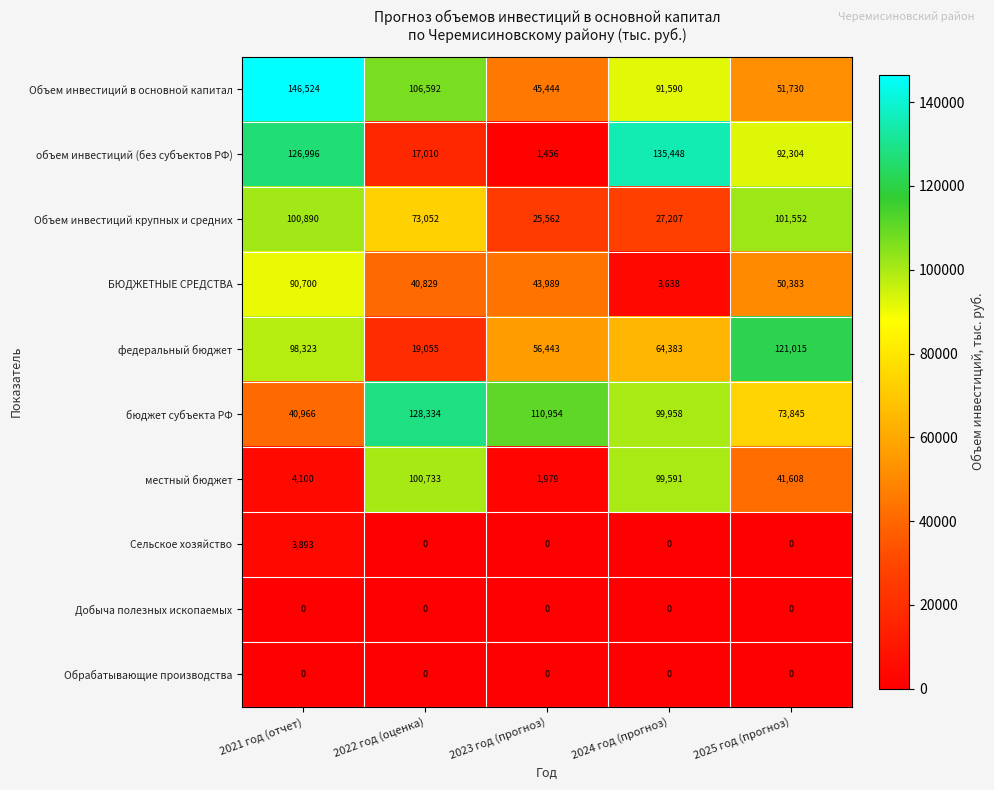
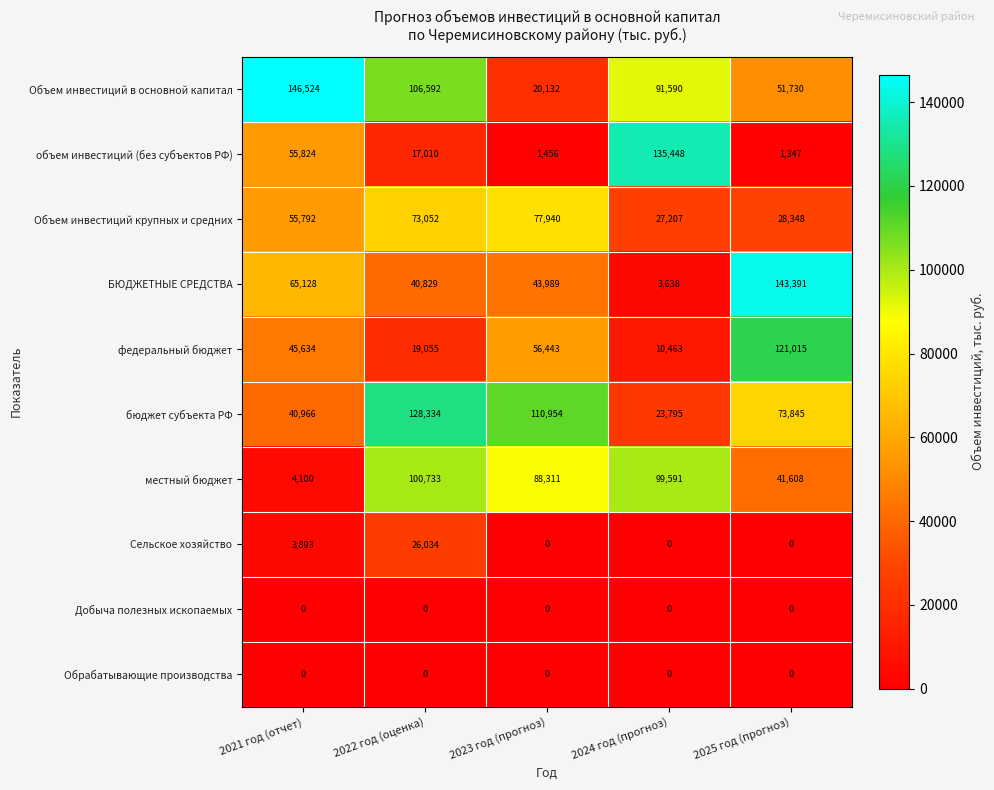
  {
    "Объем инвестиций в основной капитал": {
      "2021 год (отчет)": "146,524",
      "2022 год (оценка)": "106,592",
-     "2023 год (прогноз)": "45,444",
+     "2023 год (прогноз)": "20,132",
      "2024 год (прогноз)": "91,590",
      "2025 год (прогноз)": "51,730"
    },
    "объем инвестиций (без субъектов РФ)": {
-     "2021 год (отчет)": "126,996",
+     "2021 год (отчет)": "55,824",
      "2022 год (оценка)": "17,010",
      "2023 год (прогноз)": "1,456",
      "2024 год (прогноз)": "135,448",
-     "2025 год (прогноз)": "92,304"
+     "2025 год (прогноз)": "1,347"
    },
    "Объем инвестиций крупных и средних": {
-     "2021 год (отчет)": "100,890",
+     "2021 год (отчет)": "55,792",
      "2022 год (оценка)": "73,052",
-     "2023 год (прогноз)": "25,562",
+     "2023 год (прогноз)": "77,940",
      "2024 год (прогноз)": "27,207",
-     "2025 год (прогноз)": "101,552"
+     "2025 год (прогноз)": "28,348"
    },
    "БЮДЖЕТНЫЕ СРЕДСТВА": {
-     "2021 год (отчет)": "90,700",
+     "2021 год (отчет)": "65,128",
      "2022 год (оценка)": "40,829",
      "2023 год (прогноз)": "43,989",
      "2024 год (прогноз)": "3,638",
-     "2025 год (прогноз)": "50,383"
+     "2025 год (прогноз)": "143,391"
    },
    "федеральный бюджет": {
-     "2021 год (отчет)": "98,323",
+     "2021 год (отчет)": "45,634",
      "2022 год (оценка)": "19,055",
      "2023 год (прогноз)": "56,443",
-     "2024 год (прогноз)": "64,383",
+     "2024 год (прогноз)": "10,463",
      "2025 год (прогноз)": "121,015"
    },
    "бюджет субъекта РФ": {
      "2021 год (отчет)": "40,966",
      "2022 год (оценка)": "128,334",
      "2023 год (прогноз)": "110,954",
-     "2024 год (прогноз)": "99,958",
+     "2024 год (прогноз)": "23,795",
      "2025 год (прогноз)": "73,845"
    },
    "местный бюджет": {
      "2021 год (отчет)": "4,100",
      "2022 год (оценка)": "100,733",
-     "2023 год (прогноз)": "1,979",
+     "2023 год (прогноз)": "88,311",
      "2024 год (прогноз)": "99,591",
      "2025 год (прогноз)": "41,608"
    },
    "Сельское хозяйство": {
      "2021 год (отчет)": "3,893",
-     "2022 год (оценка)": "0",
+     "2022 год (оценка)": "26,034",
      "2023 год (прогноз)": "0",
      "2024 год (прогноз)": "0",
      "2025 год (прогноз)": "0"
    },
    "Добыча полезных ископаемых": {
      "2021 год (отчет)": "0",
      "2022 год (оценка)": "0",
      "2023 год (прогноз)": "0",
      "2024 год (прогноз)": "0",
      "2025 год (прогноз)": "0"
    },
    "Обрабатывающие производства": {
      "2021 год (отчет)": "0",
      "2022 год (оценка)": "0",
      "2023 год (прогноз)": "0",
      "2024 год (прогноз)": "0",
      "2025 год (прогноз)": "0"
    }
  }
